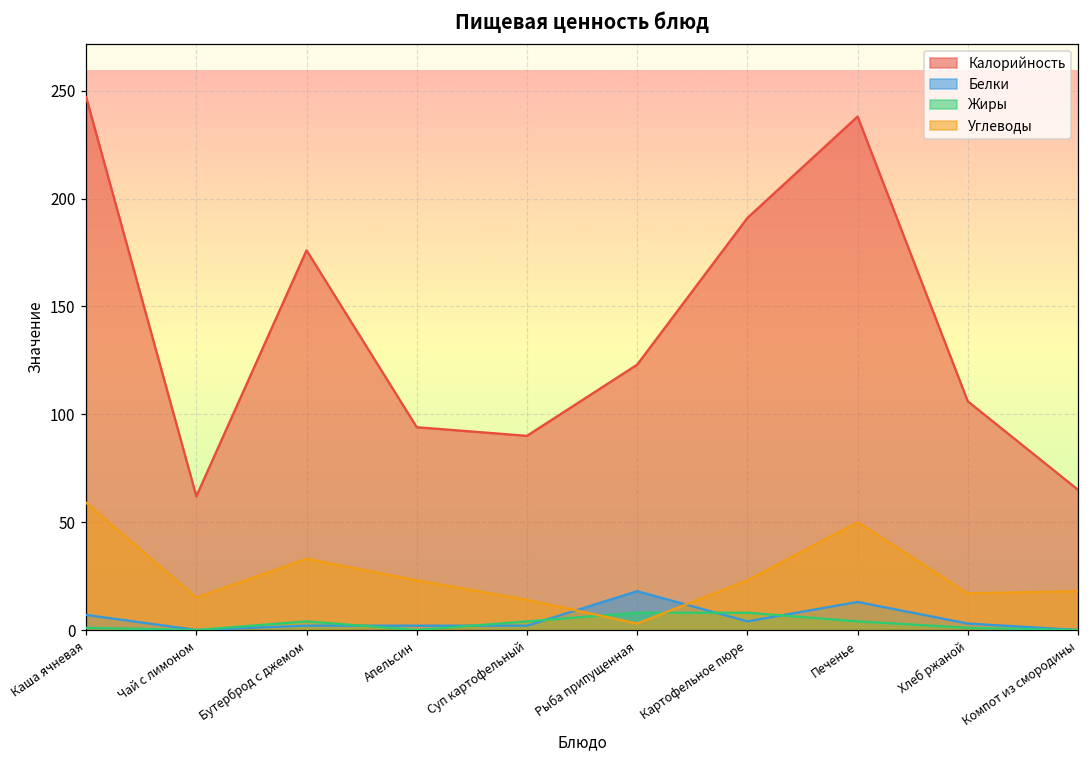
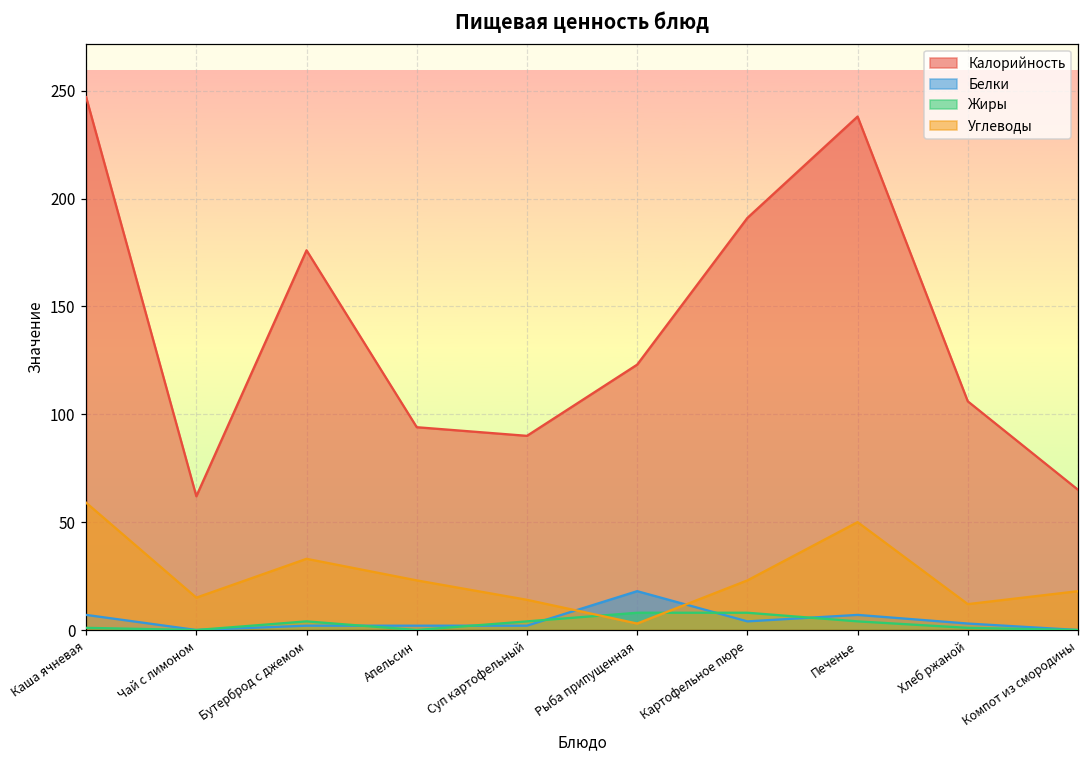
  {
    "Калорийность": {
      "Каша ячневая": 247,
      "Чай с лимоном": 62,
      "Бутерброд с джемом": 176,
      "Апельсин": 94,
      "Суп картофельный": 90,
      "Рыба припущенная": 123,
      "Картофельное пюре": 191,
      "Печенье": 238,
      "Хлеб ржаной": 106,
      "Компот из смородины": 65
    },
    "Белки": {
      "Каша ячневая": 7,
      "Бутерброд с джемом": 2,
      "Апельсин": 2,
      "Суп картофельный": 2,
      "Рыба припущенная": 18,
      "Картофельное пюре": 4,
-     "Печенье": 13,
+     "Печенье": 7,
      "Хлеб ржаной": 3
    },
    "Жиры": {
      "Каша ячневая": 1,
      "Бутерброд с джемом": 4,
      "Апельсин": 0,
      "Суп картофельный": 4,
      "Рыба припущенная": 8,
      "Картофельное пюре": 8,
      "Печенье": 4,
      "Хлеб ржаной": 1
    },
    "Углеводы": {
      "Каша ячневая": 59,
      "Чай с лимоном": 15,
      "Бутерброд с джемом": 33,
      "Апельсин": 23,
      "Суп картофельный": 14,
      "Рыба припущенная": 3,
      "Картофельное пюре": 23,
      "Печенье": 50,
-     "Хлеб ржаной": 17,
+     "Хлеб ржаной": 12,
      "Компот из смородины": 18
    }
  }
